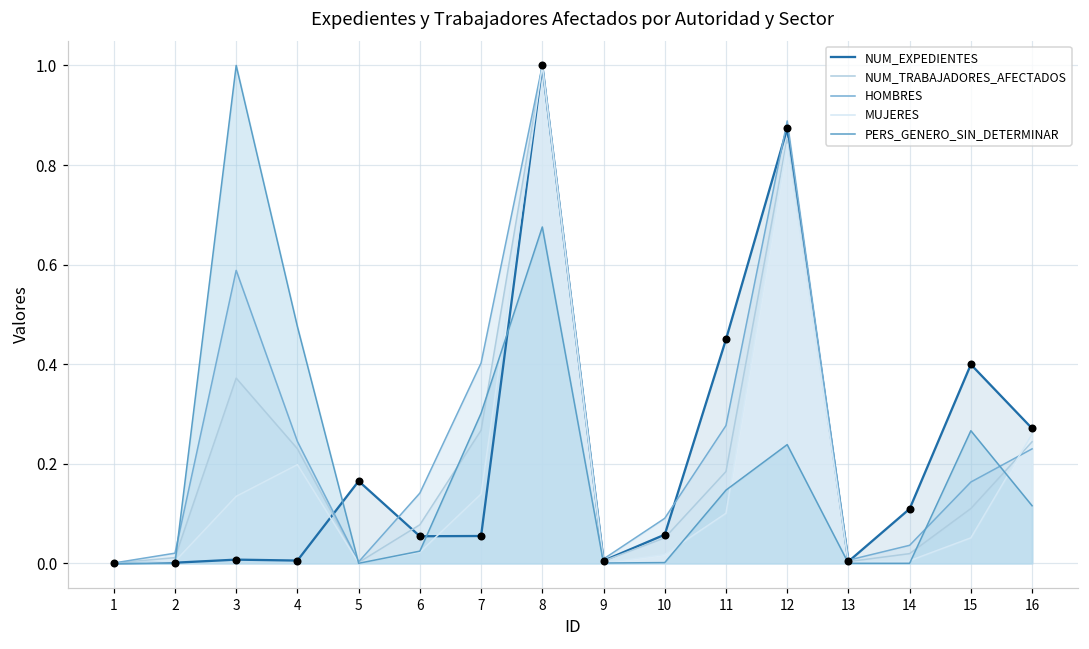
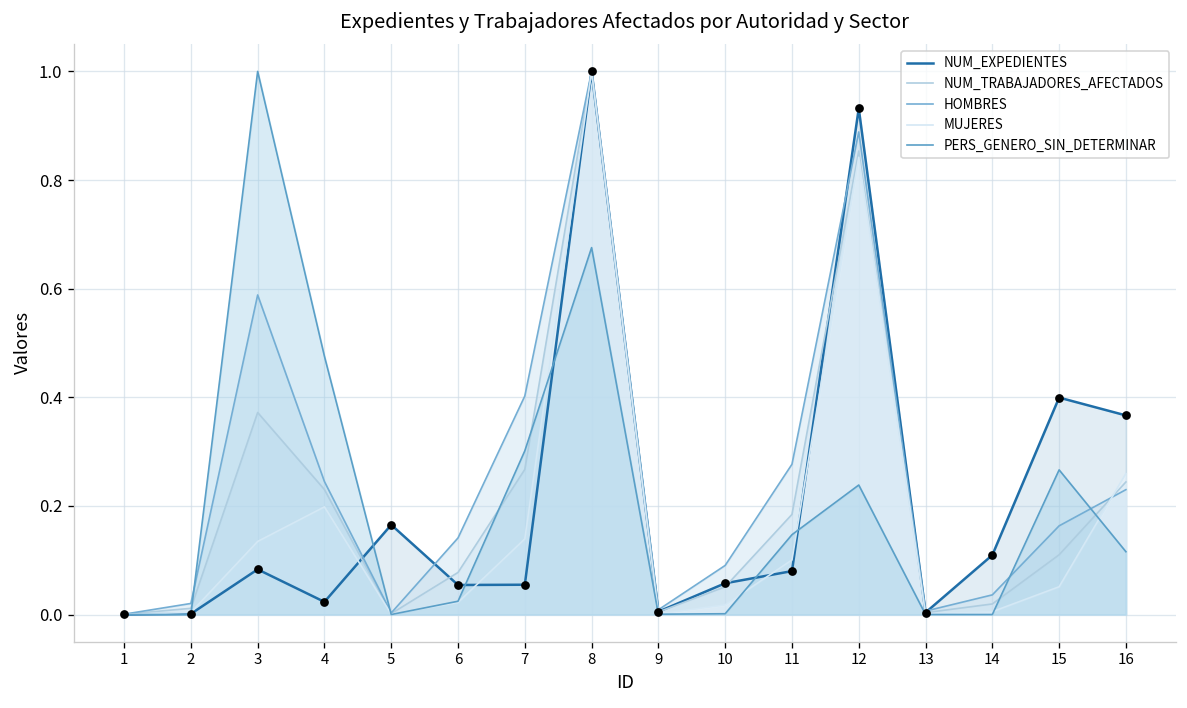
  {
    "NUM_EXPEDIENTES": {
-     "3": 0.01,
-     "4": 0.01,
+     "3": 0.08,
+     "4": 0.02,
      "5": 0.17,
      "6": 0.05,
      "7": 0.05,
      "10": 0.06,
-     "11": 0.45,
-     "12": 0.87,
+     "11": 0.08,
+     "12": 0.93,
      "14": 0.11,
      "15": 0.40,
-     "16": 0.27
+     "16": 0.37
    }
  }
